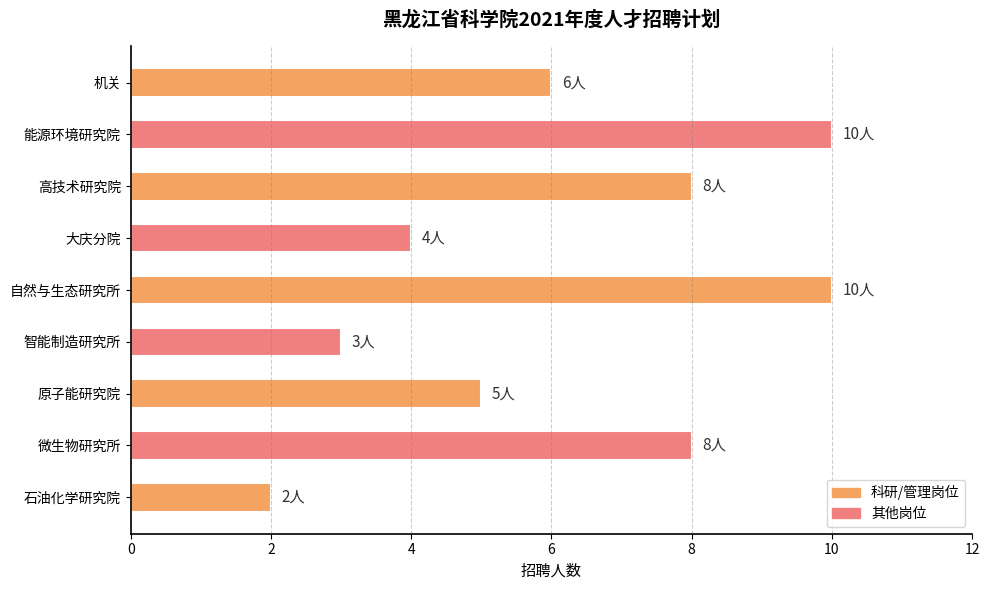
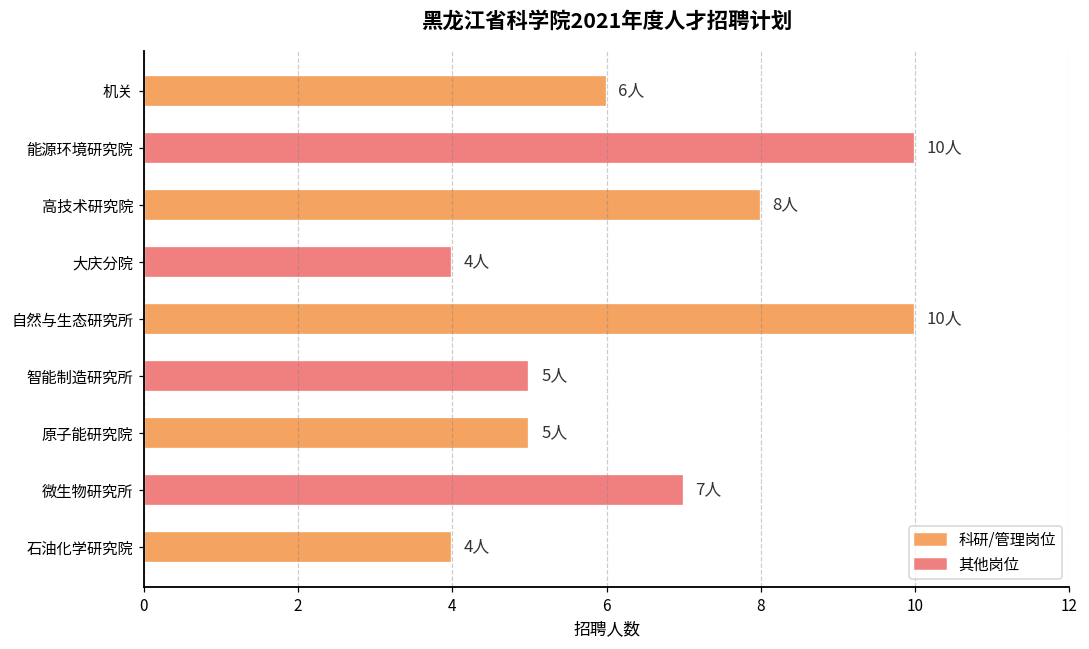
  {
    "机关": "6人",
    "能源环境研究院": "10人",
    "高技术研究院": "8人",
    "大庆分院": "4人",
    "自然与生态研究所": "10人",
-   "智能制造研究所": "3人",
+   "智能制造研究所": "5人",
    "原子能研究院": "5人",
-   "微生物研究所": "8人",
-   "石油化学研究院": "2人"
+   "微生物研究所": "7人",
+   "石油化学研究院": "4人"
  }
